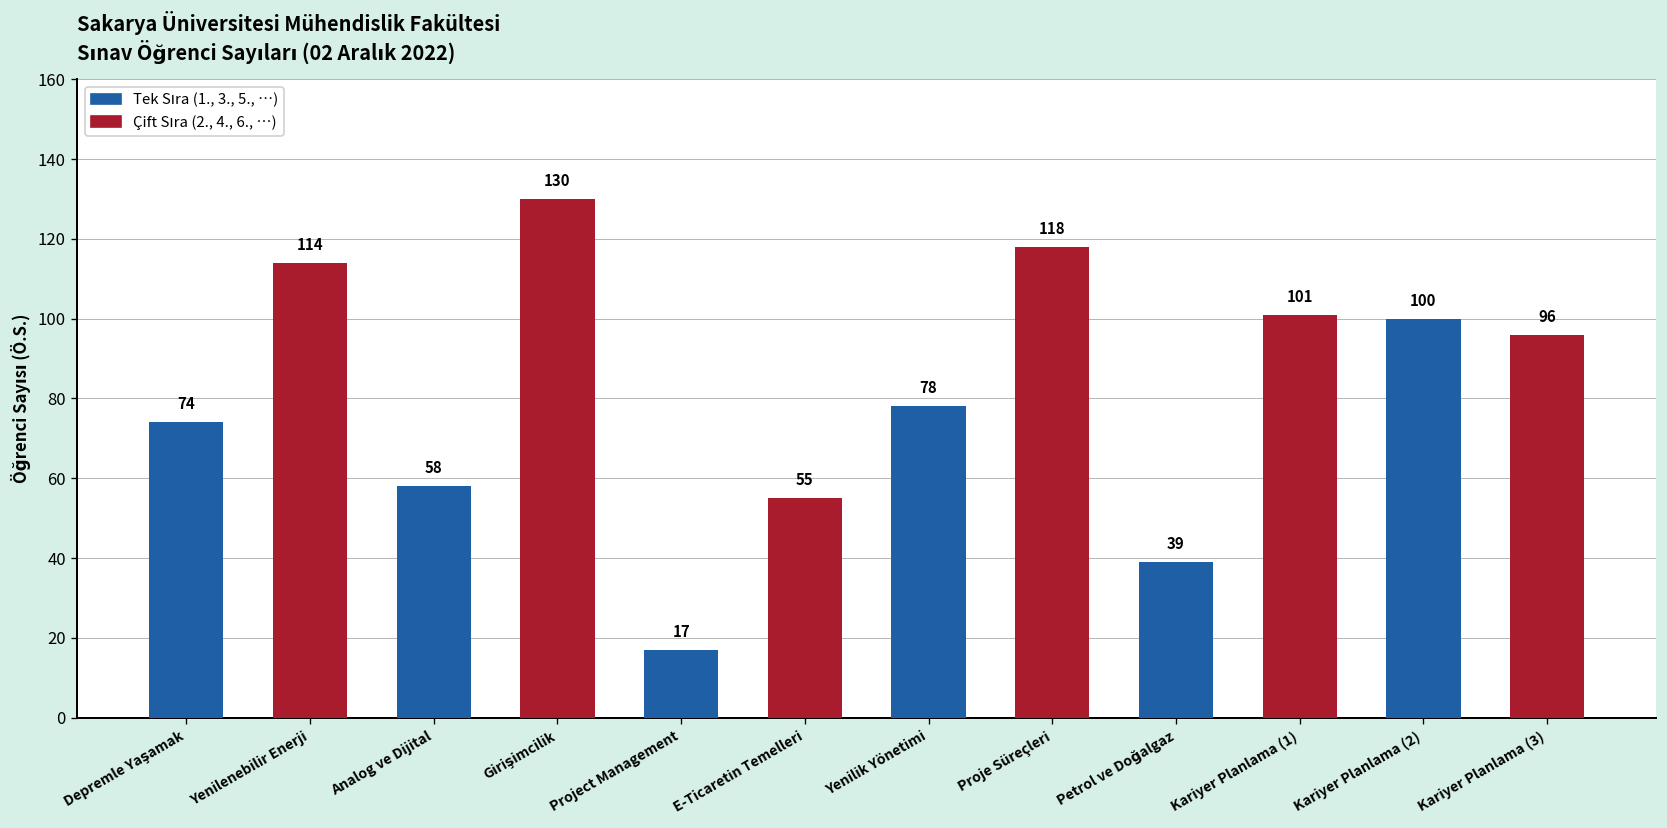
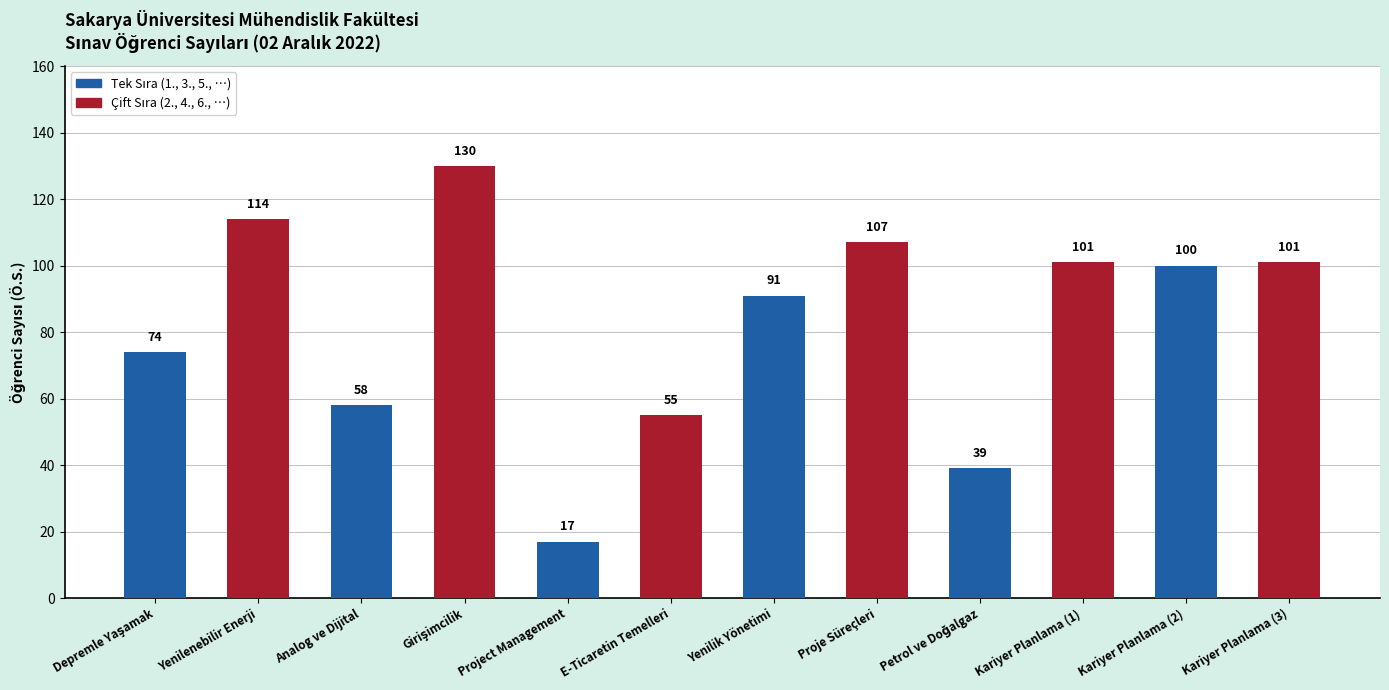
  {
    "Depremle Yaşamak": 74,
    "Yenilenebilir Enerji": 114,
    "Analog ve Dijital": 58,
    "Girişimcilik": 130,
    "Project Management": 17,
    "E-Ticaretin Temelleri": 55,
-   "Yenilik Yönetimi": 78,
-   "Proje Süreçleri": 118,
+   "Yenilik Yönetimi": 91,
+   "Proje Süreçleri": 107,
    "Petrol ve Doğalgaz": 39,
    "Kariyer Planlama (1)": 101,
    "Kariyer Planlama (2)": 100,
-   "Kariyer Planlama (3)": 96
+   "Kariyer Planlama (3)": 101
  }
